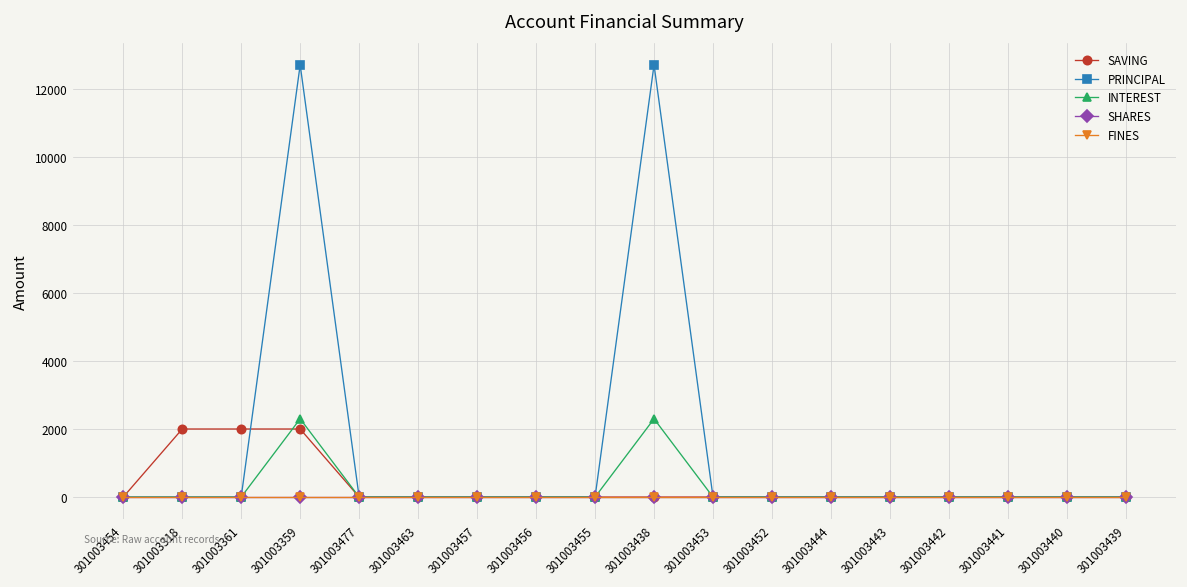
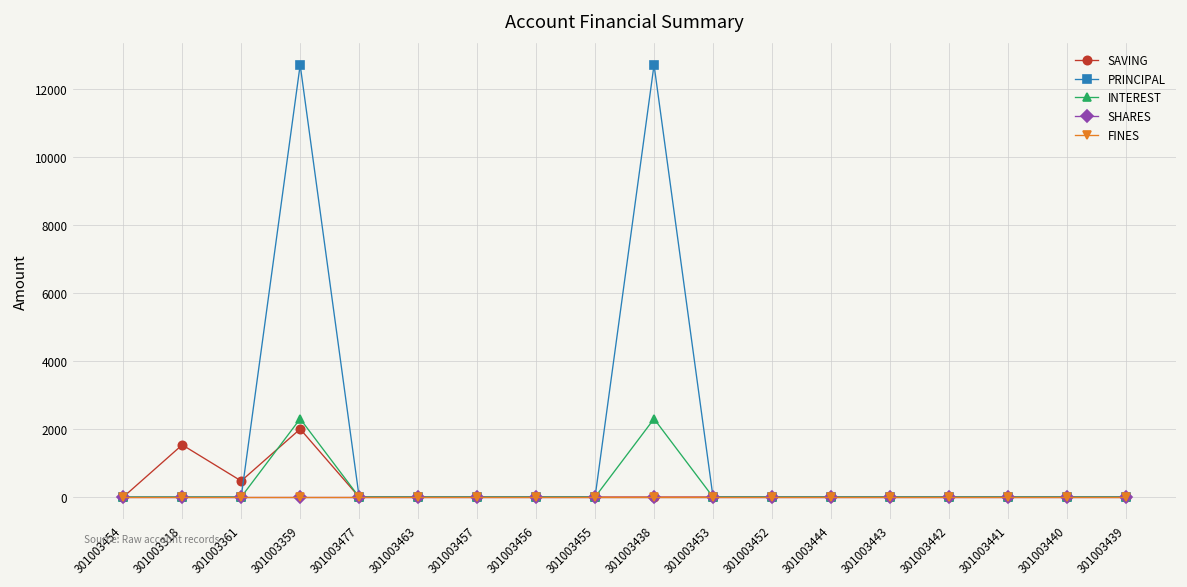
  {
    "SAVING": {
-     "301003318": 2000,
-     "301003361": 2000,
+     "301003318": 1500,
+     "301003361": 500,
      "301003359": 2000
    },
    "PRINCIPAL": {
      "301003359": 12700,
      "301003438": 12700
    },
    "INTEREST": {
      "301003359": 2300,
      "301003438": 2300
    },
    "FINES": {
      "301003359": 0
    }
  }
